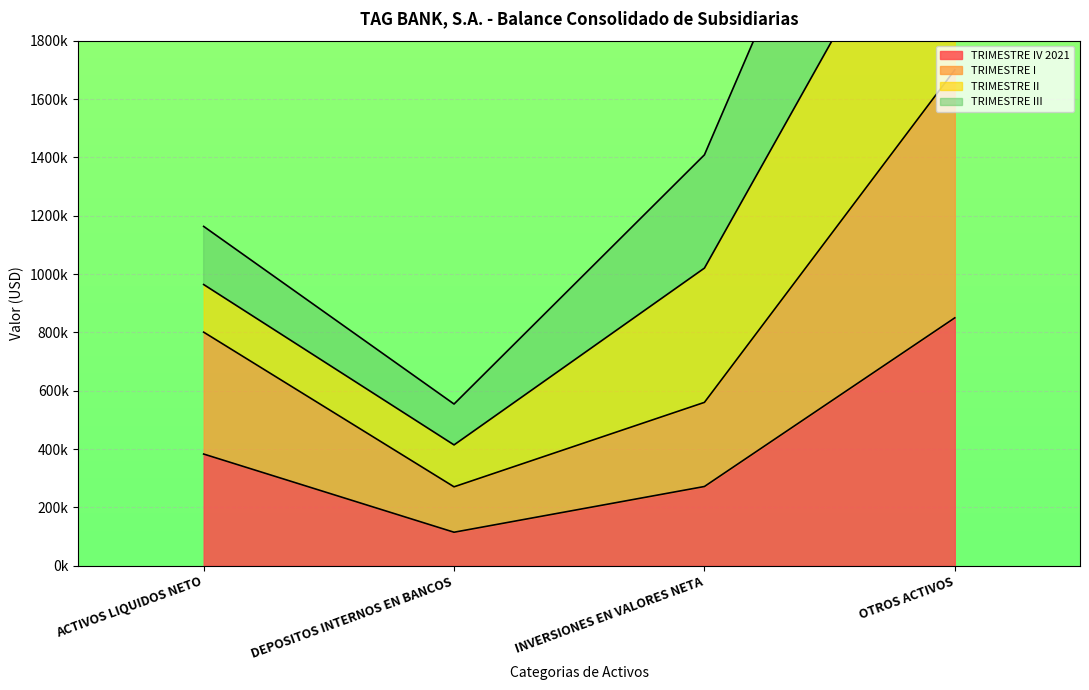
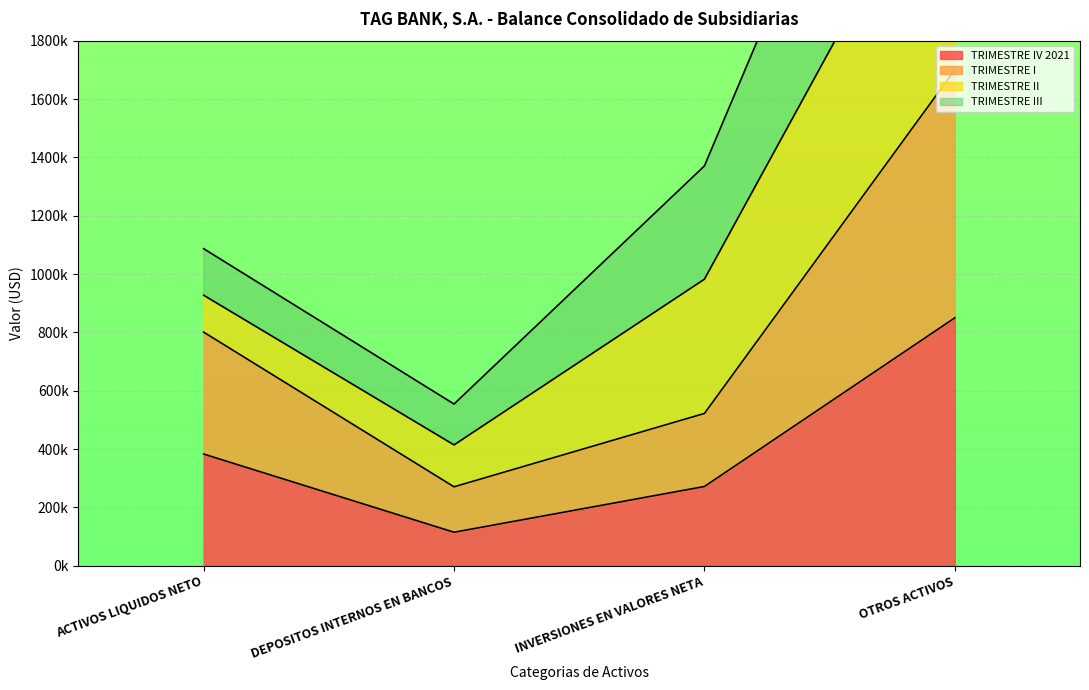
  {
    "TRIMESTRE IV 2021": {
      "ACTIVOS LIQUIDOS NETO": 380000,
      "DEPOSITOS INTERNOS EN BANCOS": 120000,
      "INVERSIONES EN VALORES NETA": 270000,
      "OTROS ACTIVOS": 850000
    },
    "TRIMESTRE I": {
      "ACTIVOS LIQUIDOS NETO": 420000,
      "DEPOSITOS INTERNOS EN BANCOS": 160000,
-     "INVERSIONES EN VALORES NETA": 290000
+     "INVERSIONES EN VALORES NETA": 250000
    },
    "TRIMESTRE II": {
-     "ACTIVOS LIQUIDOS NETO": 160000,
+     "ACTIVOS LIQUIDOS NETO": 130000,
      "DEPOSITOS INTERNOS EN BANCOS": 140000,
      "INVERSIONES EN VALORES NETA": 460000
    },
    "TRIMESTRE III": {
-     "ACTIVOS LIQUIDOS NETO": 200000,
+     "ACTIVOS LIQUIDOS NETO": 160000,
      "DEPOSITOS INTERNOS EN BANCOS": 140000,
      "INVERSIONES EN VALORES NETA": 390000
    }
  }
